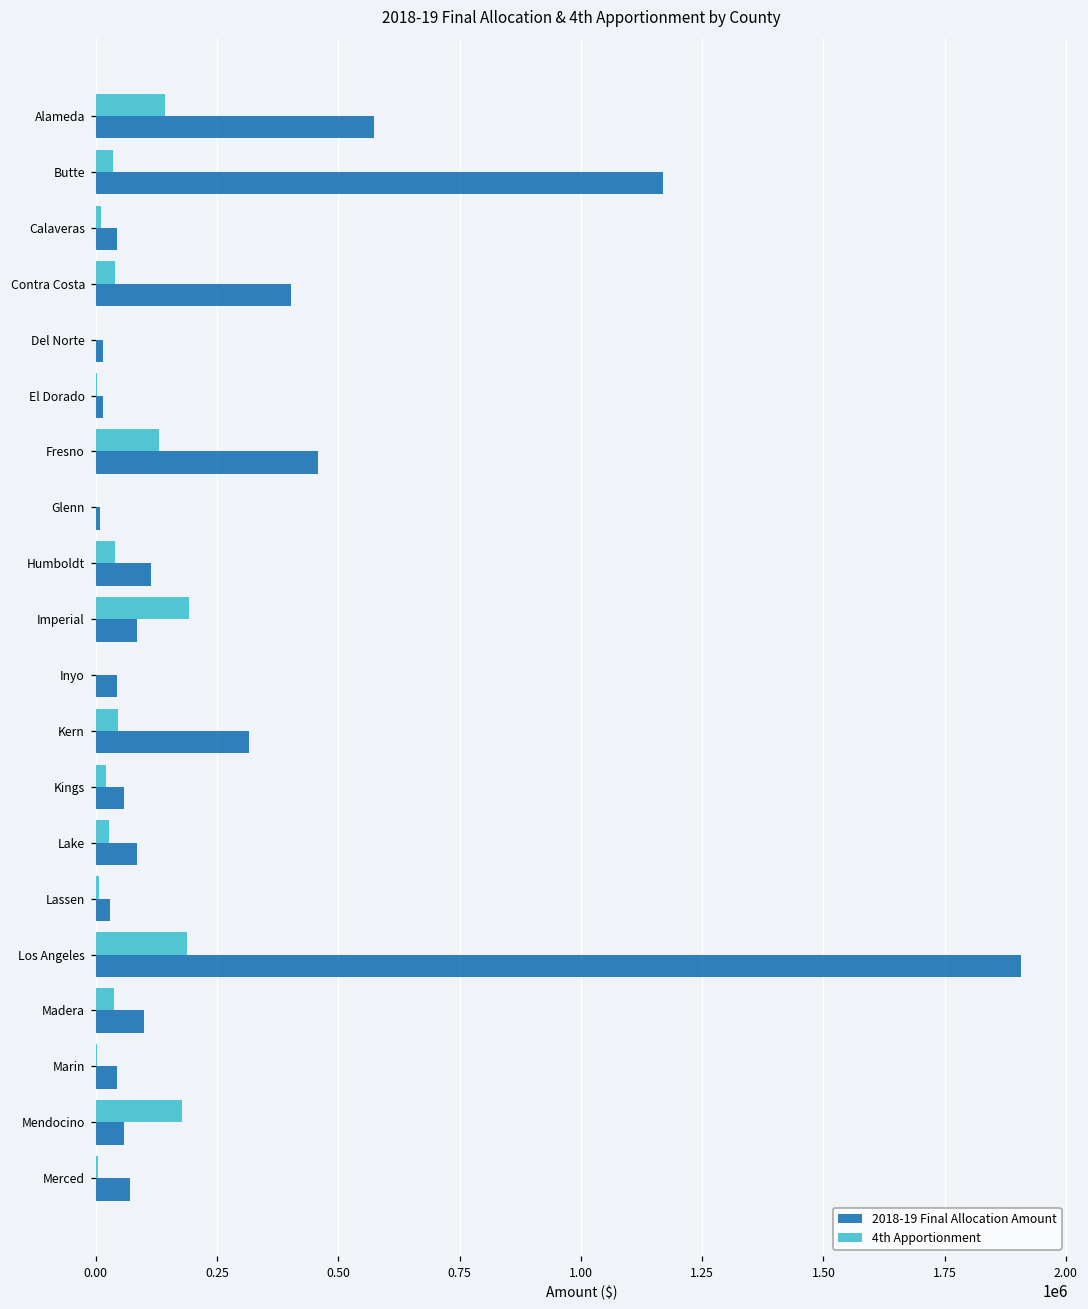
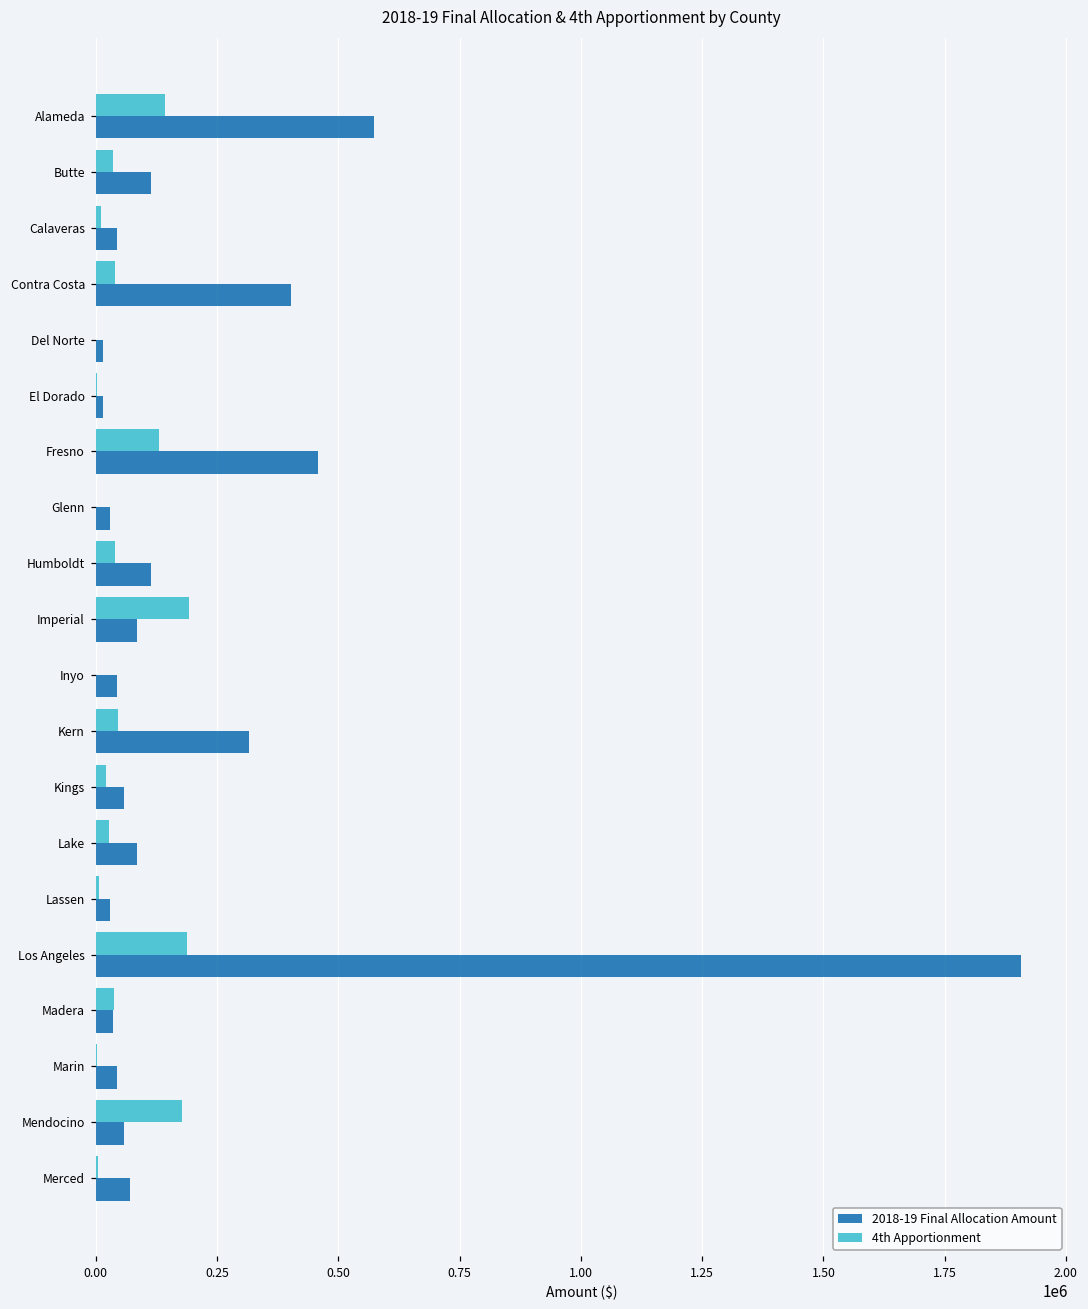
  {
    "2018-19 Final Allocation Amount": {
      "Alameda": 570000,
-     "Butte": 1170000,
+     "Butte": 110000,
      "Calaveras": 40000,
      "Contra Costa": 400000,
      "Del Norte": 10000,
      "El Dorado": 10000,
      "Fresno": 460000,
-     "Glenn": 10000,
+     "Glenn": 30000,
      "Humboldt": 110000,
      "Imperial": 90000,
      "Inyo": 40000,
      "Kern": 320000,
      "Kings": 60000,
      "Lake": 90000,
      "Lassen": 30000,
      "Los Angeles": 1910000,
-     "Madera": 100000,
+     "Madera": 40000,
      "Marin": 40000,
      "Mendocino": 60000,
      "Merced": 70000
    },
    "4th Apportionment": {
      "Alameda": 140000,
      "Butte": 30000,
      "Calaveras": 10000,
      "Contra Costa": 40000,
      "Del Norte": 0,
      "Fresno": 130000,
      "Glenn": 0,
      "Humboldt": 40000,
      "Imperial": 190000,
      "Inyo": 0,
      "Kern": 50000,
      "Kings": 20000,
      "Lake": 30000,
      "Lassen": 10000,
      "Los Angeles": 190000,
      "Madera": 40000,
      "Mendocino": 180000
    }
  }
